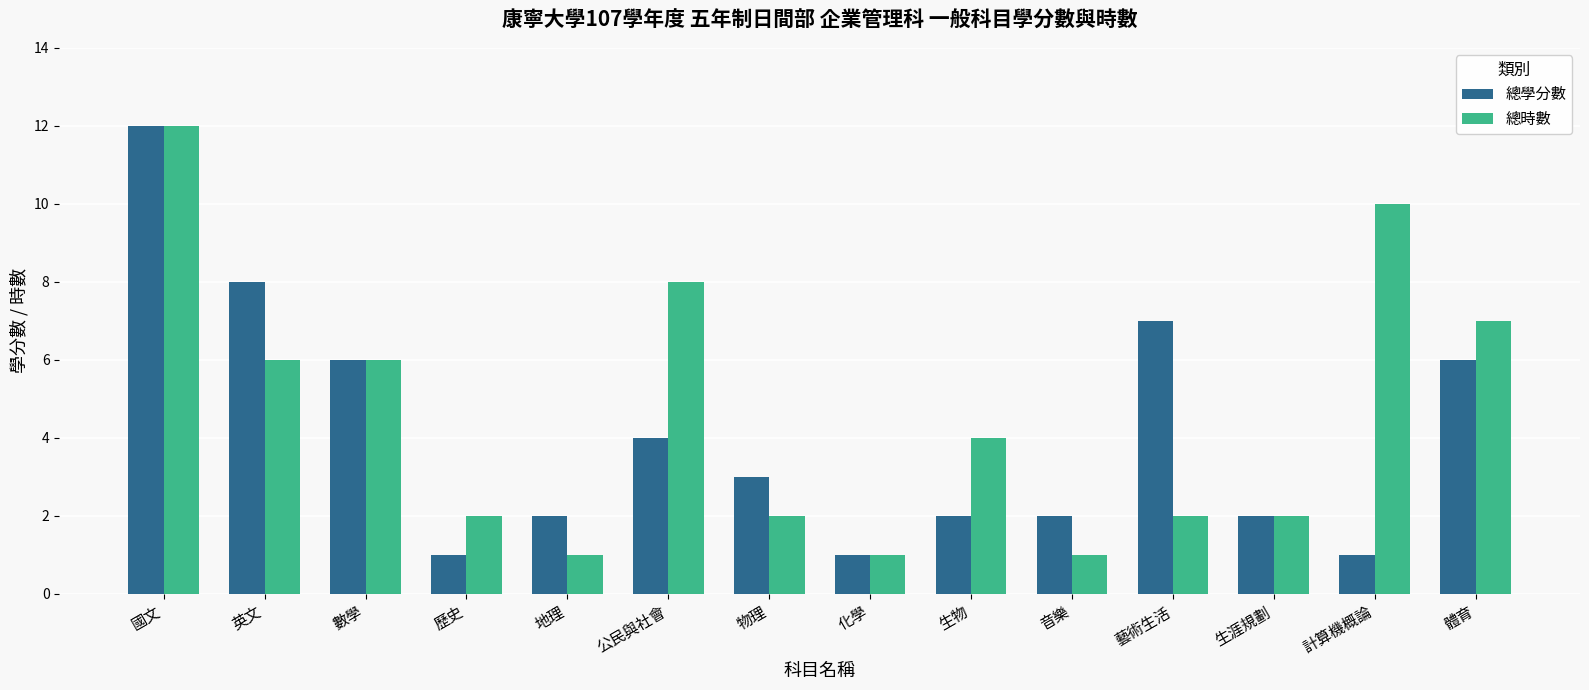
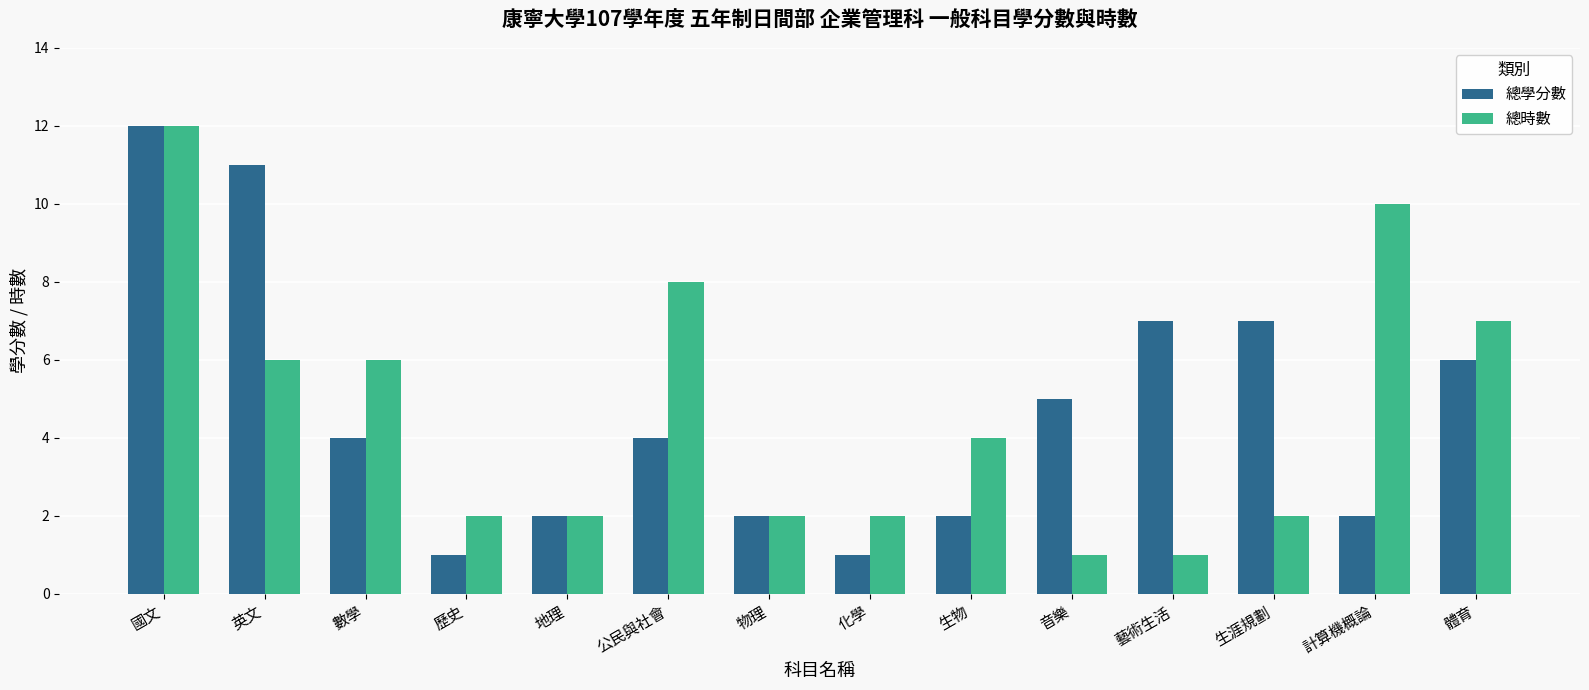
  {
    "總學分數": {
      "國文": 12,
-     "英文": 8,
-     "數學": 6,
+     "英文": 11,
+     "數學": 4,
      "歷史": 1,
      "地理": 2,
      "公民與社會": 4,
-     "物理": 3,
+     "物理": 2,
      "化學": 1,
      "生物": 2,
-     "音樂": 2,
+     "音樂": 5,
      "藝術生活": 7,
-     "生涯規劃": 2,
-     "計算機概論": 1,
+     "生涯規劃": 7,
+     "計算機概論": 2,
      "體育": 6
    },
    "總時數": {
      "國文": 12,
      "英文": 6,
      "數學": 6,
      "歷史": 2,
-     "地理": 1,
+     "地理": 2,
      "公民與社會": 8,
      "物理": 2,
-     "化學": 1,
+     "化學": 2,
      "生物": 4,
      "音樂": 1,
-     "藝術生活": 2,
+     "藝術生活": 1,
      "生涯規劃": 2,
      "計算機概論": 10,
      "體育": 7
    }
  }
